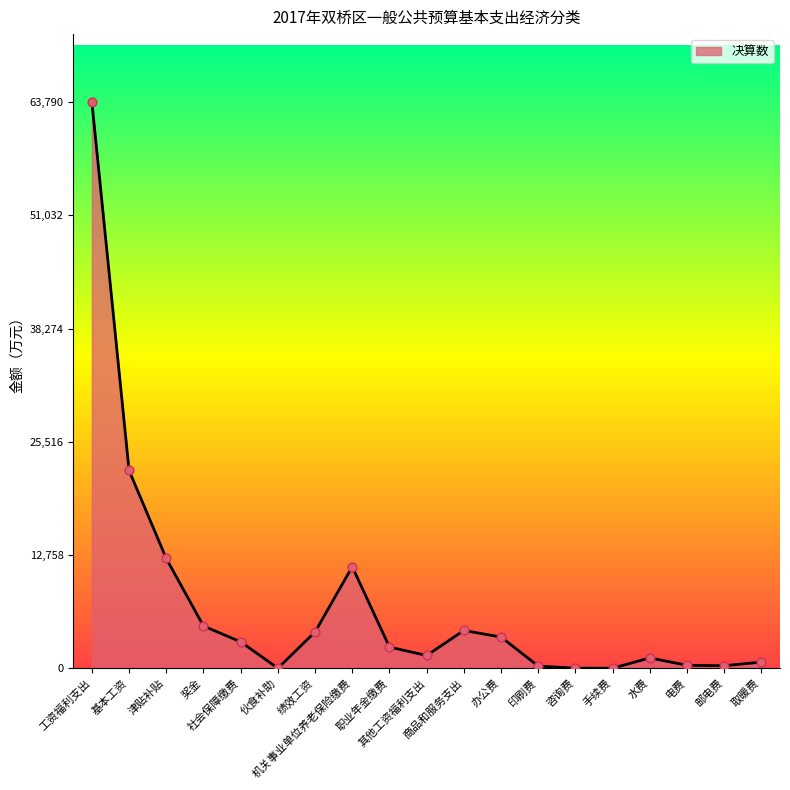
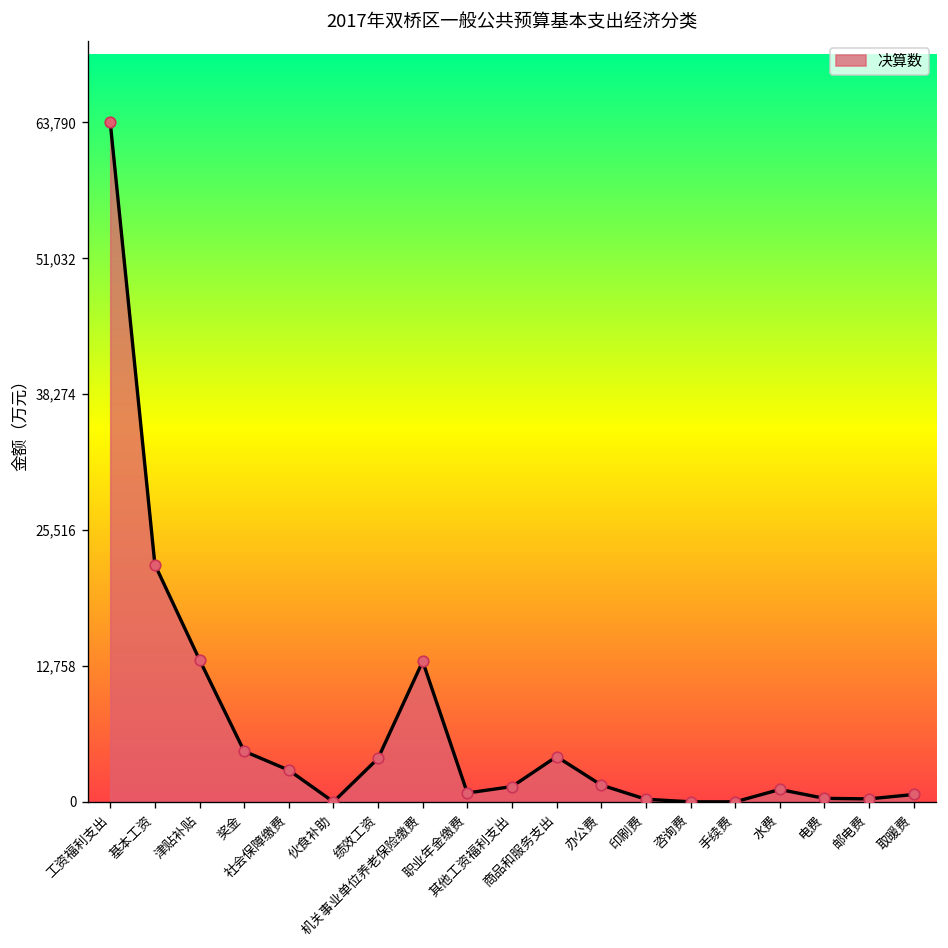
  {
    "工资福利支出": "64,000",
    "基本工资": "22,000",
-   "津贴补贴": "12,000",
+   "津贴补贴": "13,000",
    "奖金": "5,000",
    "社会保障缴费": "3,000",
    "伙食补助": "0",
    "绩效工资": "4,000",
-   "机关事业单位养老保险缴费": "11,000",
-   "职业年金缴费": "2,000",
+   "机关事业单位养老保险缴费": "13,000",
+   "职业年金缴费": "1,000",
    "其他工资福利支出": "1,000",
    "商品和服务支出": "4,000",
-   "办公费": "4,000",
+   "办公费": "2,000",
    "印刷费": "0",
    "咨询费": "0",
    "手续费": "0",
    "水费": "1,000",
    "电费": "0",
    "邮电费": "0",
    "取暖费": "1,000"
  }
